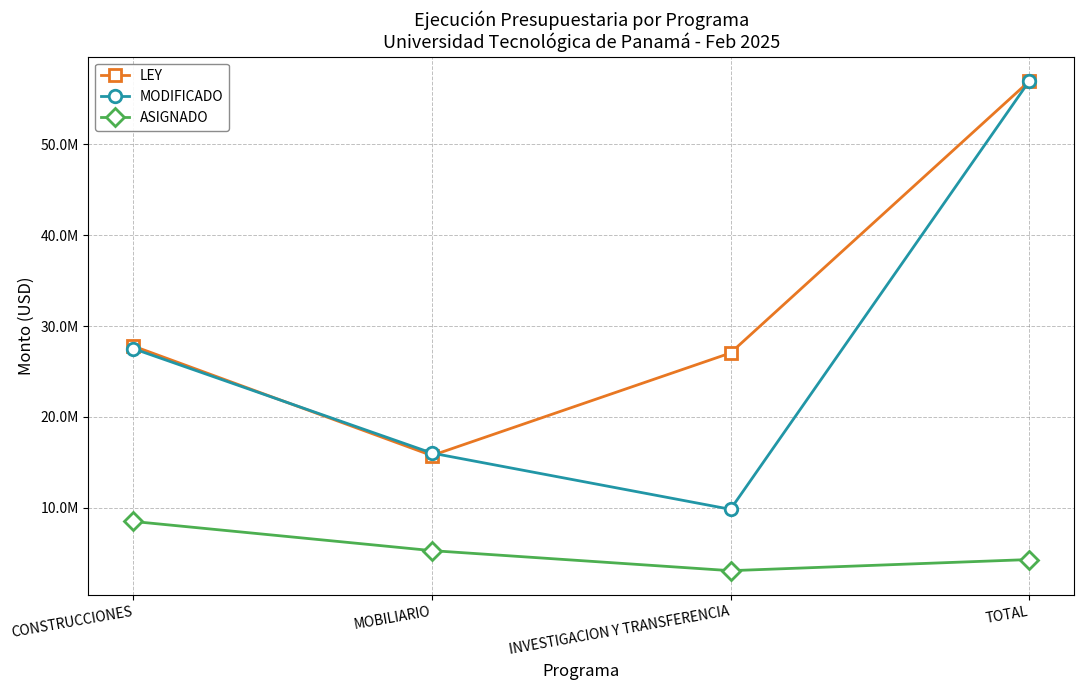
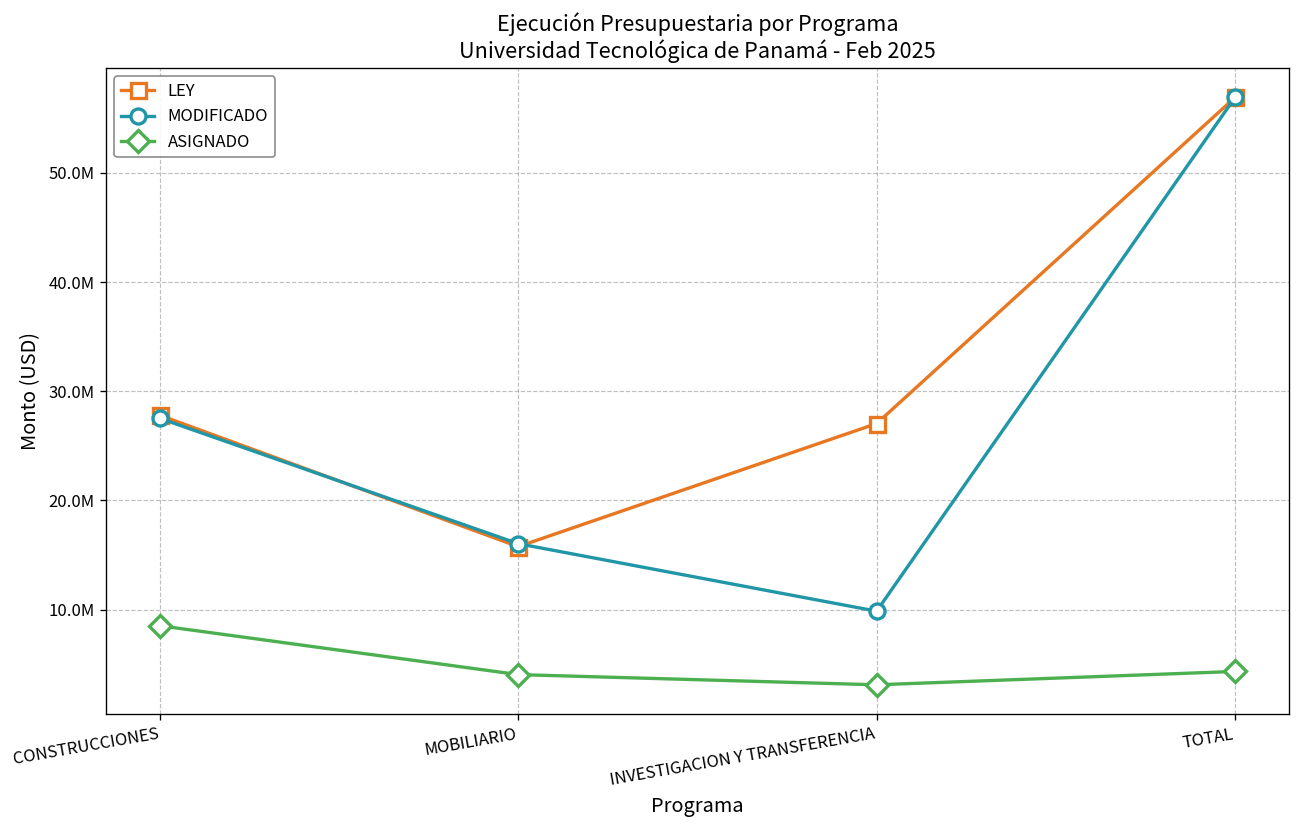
  {
    "LEY": {
      "CONSTRUCCIONES": 28000000,
      "INVESTIGACION Y TRANSFERENCIA": 27000000
    },
    "MODIFICADO": {
      "CONSTRUCCIONES": 28000000,
      "INVESTIGACION Y TRANSFERENCIA": 10000000
    },
    "ASIGNADO": {
      "CONSTRUCCIONES": 9000000,
-     "MOBILIARIO": 5000000,
+     "MOBILIARIO": 4000000,
      "INVESTIGACION Y TRANSFERENCIA": 3000000,
      "TOTAL": 4000000
    }
  }
